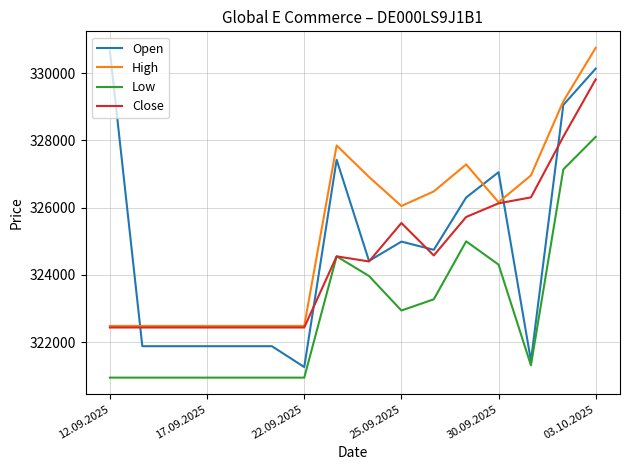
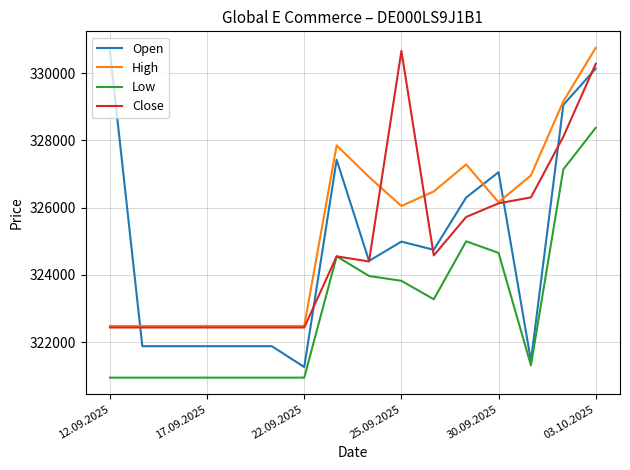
  {
    "Open": {
      "17.09.2025": 321900,
      "22.09.2025": 321300,
      "25.09.2025": 325000,
      "30.09.2025": 327100,
      "03.10.2025": 330100
    },
    "High": {
      "25.09.2025": 326100,
      "03.10.2025": 330800
    },
    "Low": {
      "12.09.2025": 321000,
      "17.09.2025": 321000,
      "22.09.2025": 321000,
-     "25.09.2025": 322900,
-     "30.09.2025": 324300,
-     "03.10.2025": 328100
+     "25.09.2025": 323800,
+     "30.09.2025": 324700,
+     "03.10.2025": 328400
    },
    "Close": {
-     "25.09.2025": 325500,
-     "03.10.2025": 329800
+     "25.09.2025": 330700,
+     "03.10.2025": 330300
    }
  }
